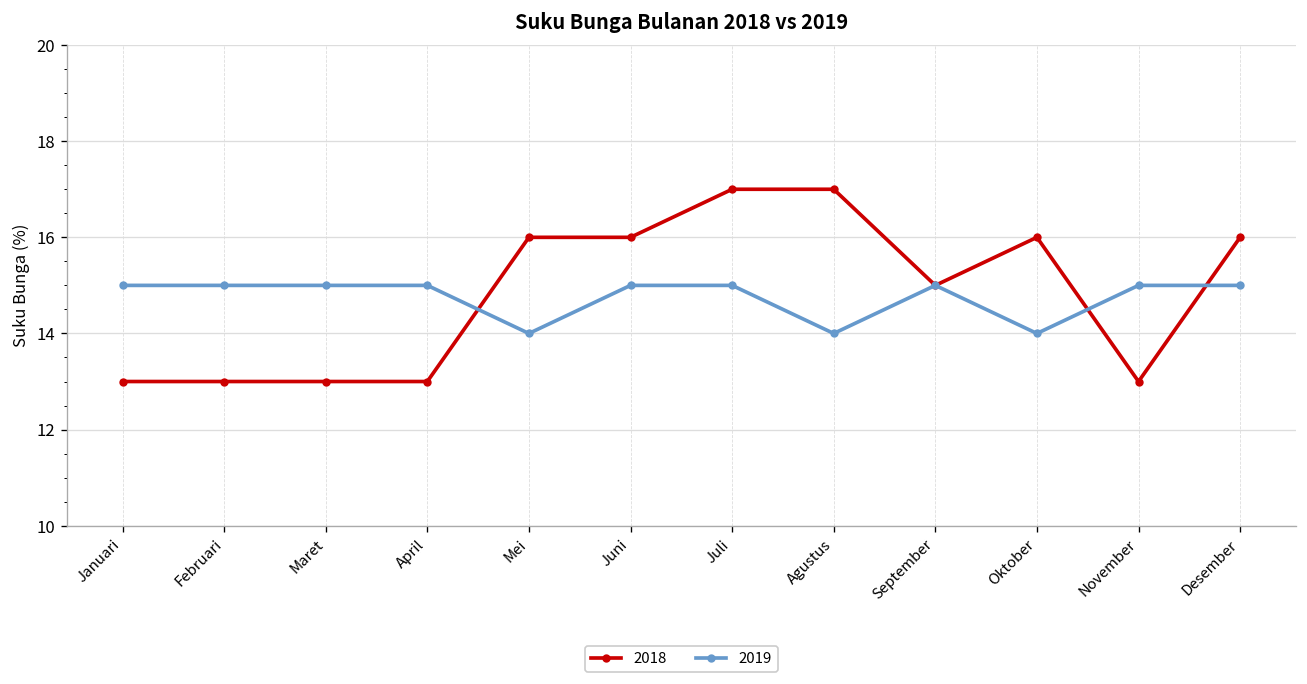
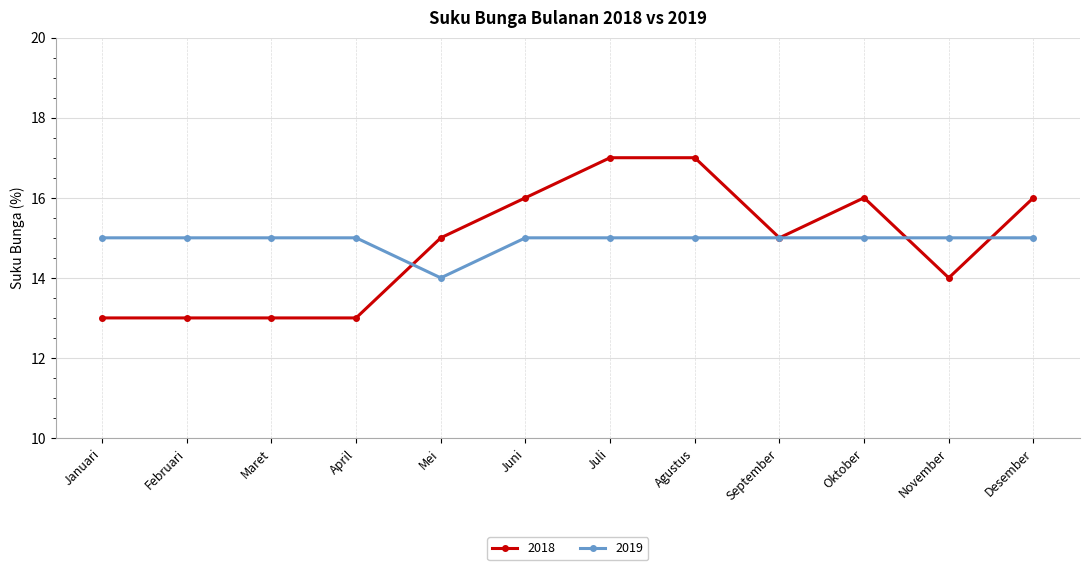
  {
    "2018": {
      "Januari": 13,
      "Februari": 13,
      "Maret": 13,
      "April": 13,
-     "Mei": 16,
+     "Mei": 15,
      "Juni": 16,
      "Juli": 17,
      "Agustus": 17,
      "Oktober": 16,
-     "November": 13,
+     "November": 14,
      "Desember": 16
    },
    "2019": {
      "Januari": 15,
      "Februari": 15,
      "Maret": 15,
      "April": 15,
      "Mei": 14,
      "Juni": 15,
      "Juli": 15,
-     "Agustus": 14,
-     "Oktober": 14,
+     "Agustus": 15,
+     "Oktober": 15,
      "November": 15,
      "Desember": 15
    }
  }
